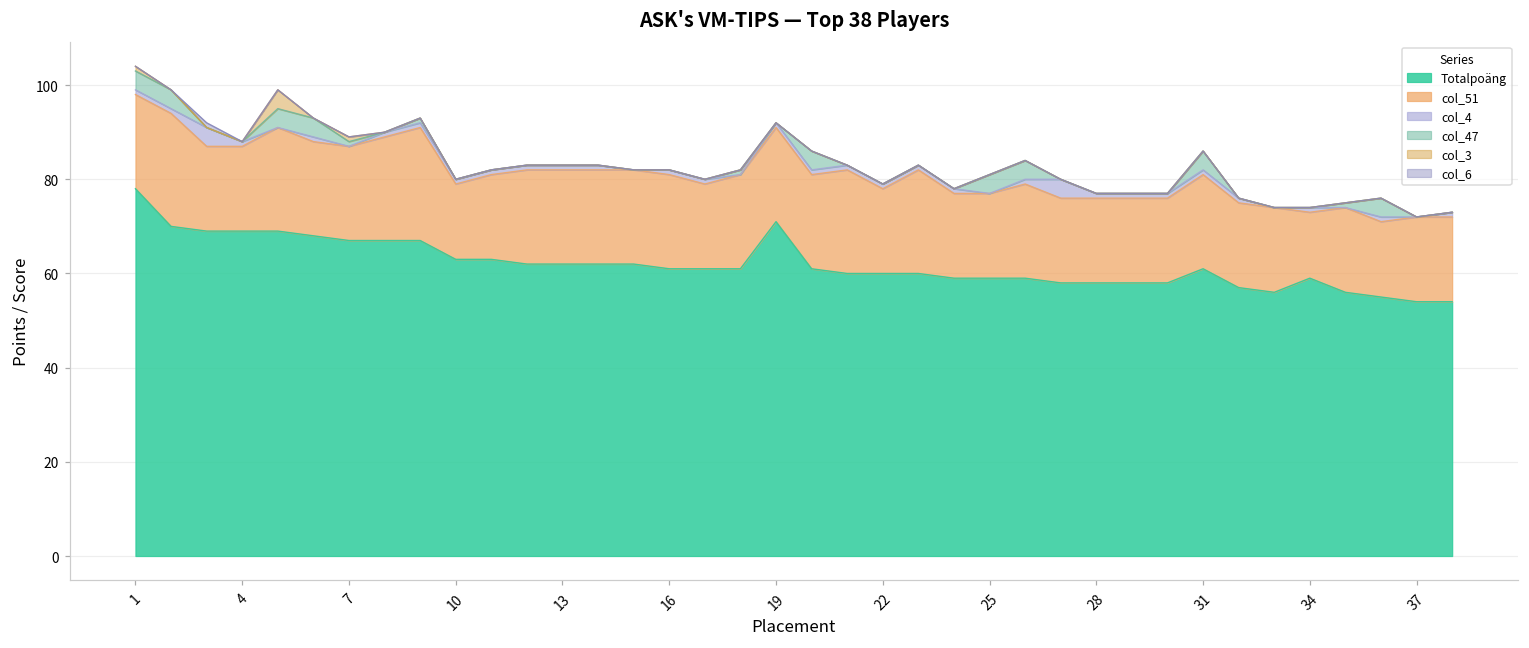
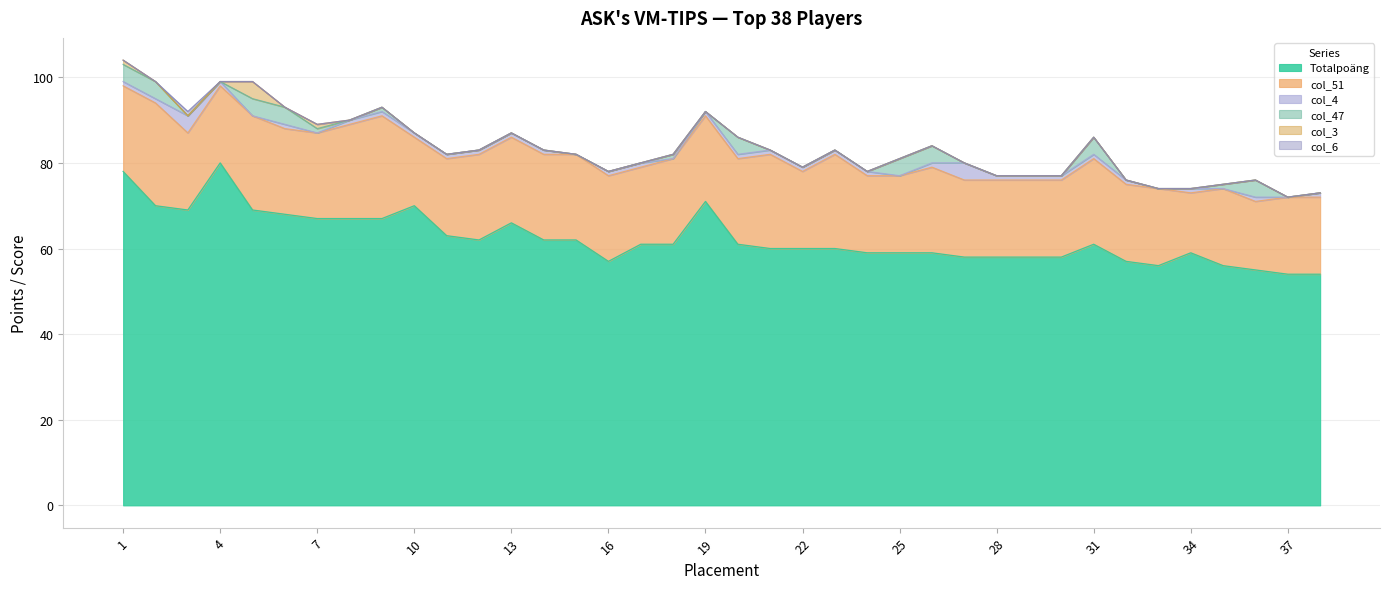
  {
    "Totalpoäng": {
      "1": 78,
-     "4": 69,
+     "4": 80,
      "7": 67,
-     "10": 63,
-     "13": 62,
-     "16": 61,
+     "10": 70,
+     "13": 66,
+     "16": 57,
      "19": 71,
      "22": 60,
      "25": 59,
      "28": 58,
      "31": 61,
      "34": 59,
      "37": 54
    }
  }
